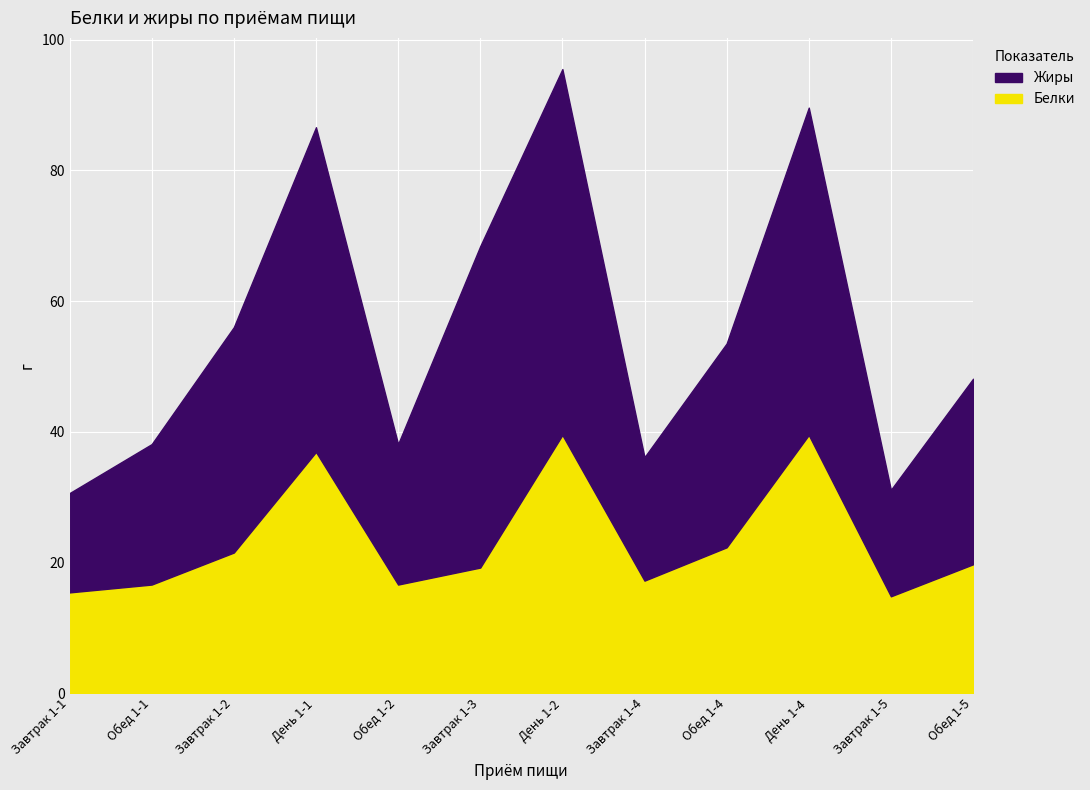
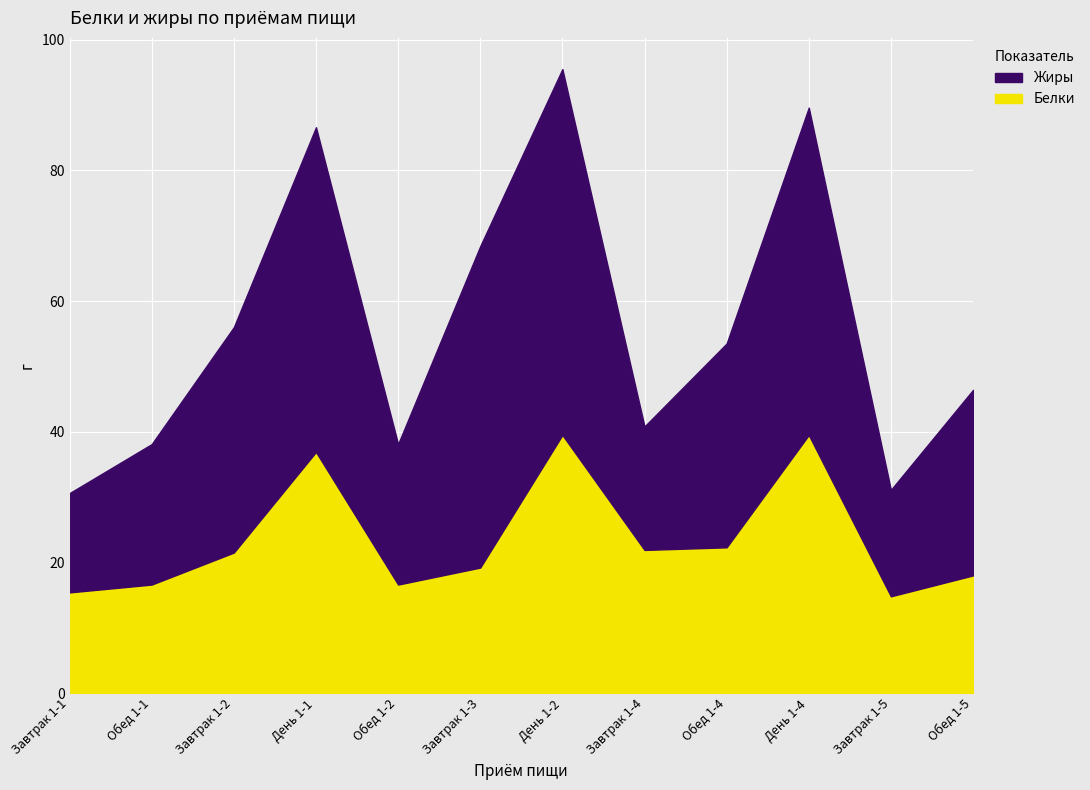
  {
    "Белки": {
      "Завтрак 1-1": 15,
      "Обед 1-1": 17,
      "Завтрак 1-2": 22,
      "День 1-1": 37,
      "Обед 1-2": 17,
      "Завтрак 1-3": 19,
      "День 1-2": 40,
-     "Завтрак 1-4": 17,
+     "Завтрак 1-4": 22,
      "Обед 1-4": 22,
      "День 1-4": 40,
      "Завтрак 1-5": 15,
-     "Обед 1-5": 20
+     "Обед 1-5": 18
    },
    "Жиры": {
      "Завтрак 1-1": 15,
      "Обед 1-1": 22,
      "Завтрак 1-2": 35,
      "День 1-1": 50,
      "Обед 1-2": 22,
      "Завтрак 1-3": 49,
      "День 1-2": 56,
      "Завтрак 1-4": 19,
      "Обед 1-4": 31,
      "День 1-4": 50,
      "Завтрак 1-5": 16,
      "Обед 1-5": 28
    }
  }
